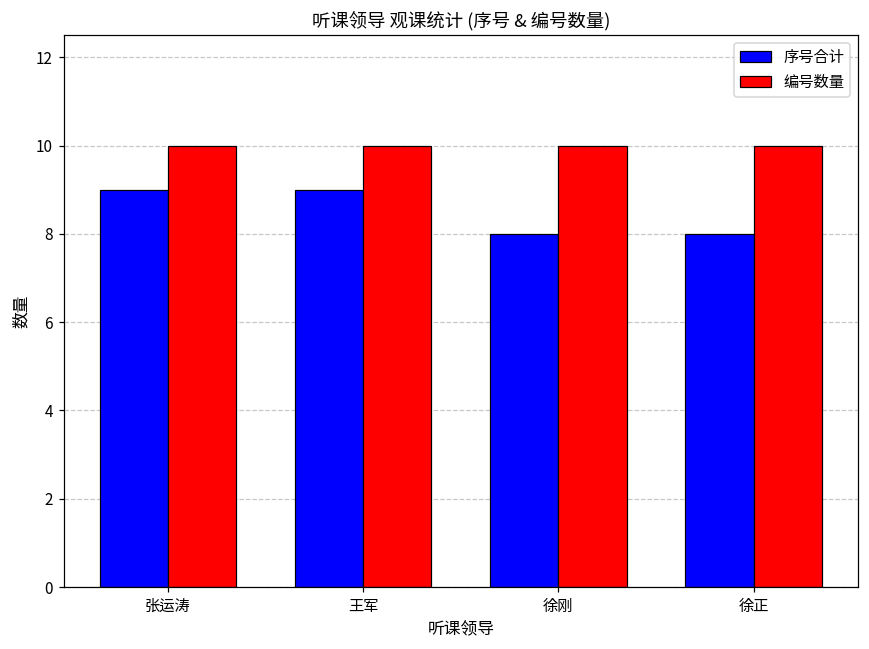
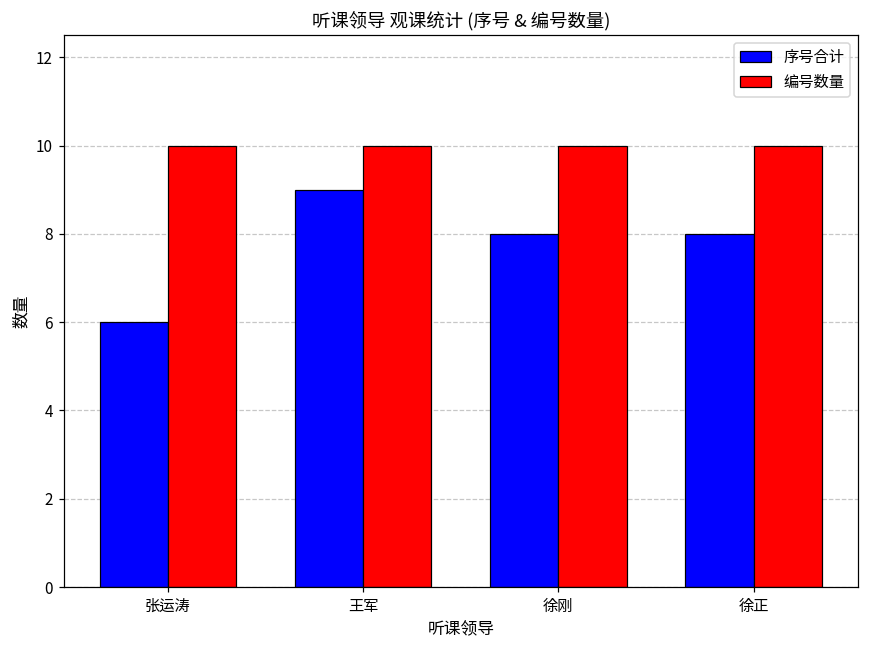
  {
    "序号合计": {
-     "张运涛": 9,
+     "张运涛": 6,
      "王军": 9,
      "徐刚": 8,
      "徐正": 8
    },
    "编号数量": {
      "张运涛": 10,
      "王军": 10,
      "徐刚": 10,
      "徐正": 10
    }
  }
